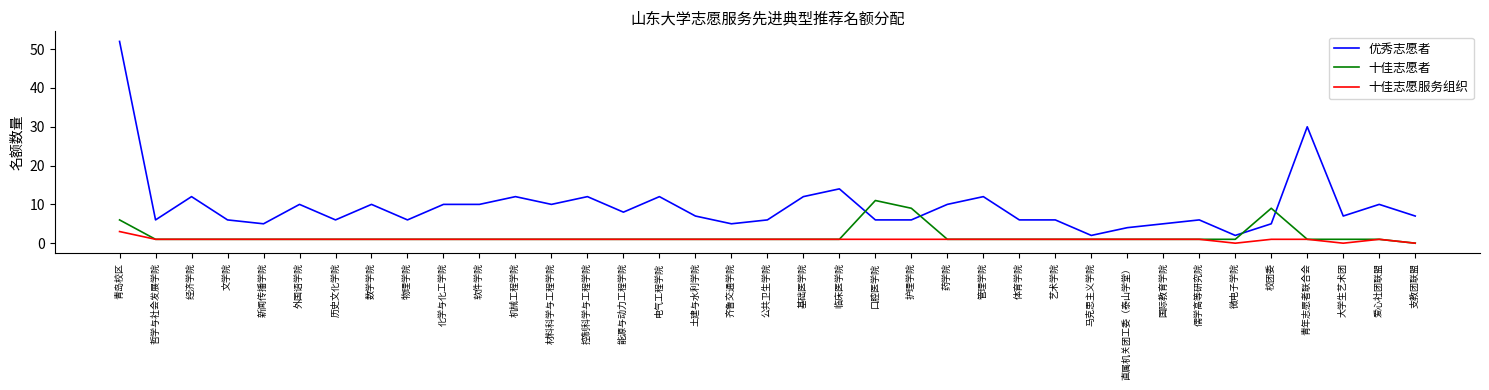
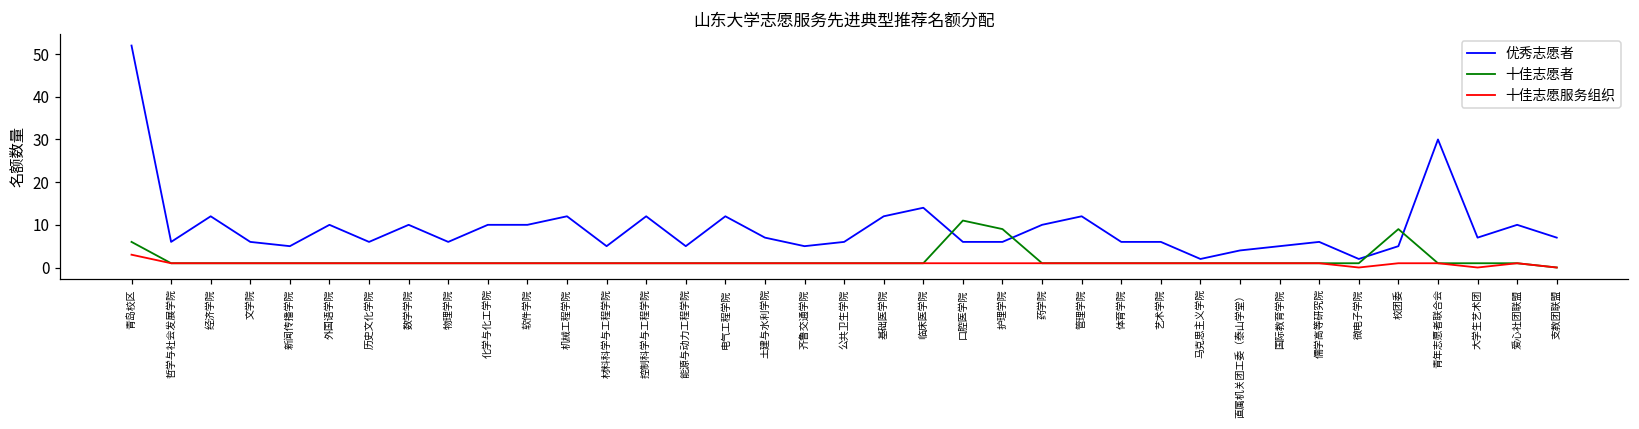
  {
    "优秀志愿者": {
      "青岛校区": 52,
      "哲学与社会发展学院": 6,
      "经济学院": 12,
      "文学院": 6,
      "新闻传播学院": 5,
      "外国语学院": 10,
      "历史文化学院": 6,
      "数学学院": 10,
      "物理学院": 6,
      "化学与化工学院": 10,
      "软件学院": 10,
      "机械工程学院": 12,
-     "材料科学与工程学院": 10,
+     "材料科学与工程学院": 5,
      "控制科学与工程学院": 12,
-     "能源与动力工程学院": 8,
+     "能源与动力工程学院": 5,
      "电气工程学院": 12,
      "土建与水利学院": 7,
      "齐鲁交通学院": 5,
      "公共卫生学院": 6,
      "基础医学院": 12,
      "临床医学院": 14,
      "口腔医学院": 6,
      "护理学院": 6,
      "药学院": 10,
      "管理学院": 12,
      "体育学院": 6,
      "艺术学院": 6,
      "马克思主义学院": 2,
      "直属机关团工委（泰山学堂）": 4,
      "国际教育学院": 5,
      "儒学高等研究院": 6,
      "微电子学院": 2,
      "校团委": 5,
      "青年志愿者联合会": 30,
      "大学生艺术团": 7,
      "爱心社团联盟": 10,
      "支教团联盟": 7
    },
    "十佳志愿者": {
      "青岛校区": 6,
      "口腔医学院": 11,
      "护理学院": 9,
      "微电子学院": 1,
      "校团委": 9,
      "大学生艺术团": 1
    },
    "十佳志愿服务组织": {
      "青岛校区": 3,
      "口腔医学院": 1,
      "护理学院": 1,
      "微电子学院": 0,
      "校团委": 1,
      "大学生艺术团": 0
    }
  }
